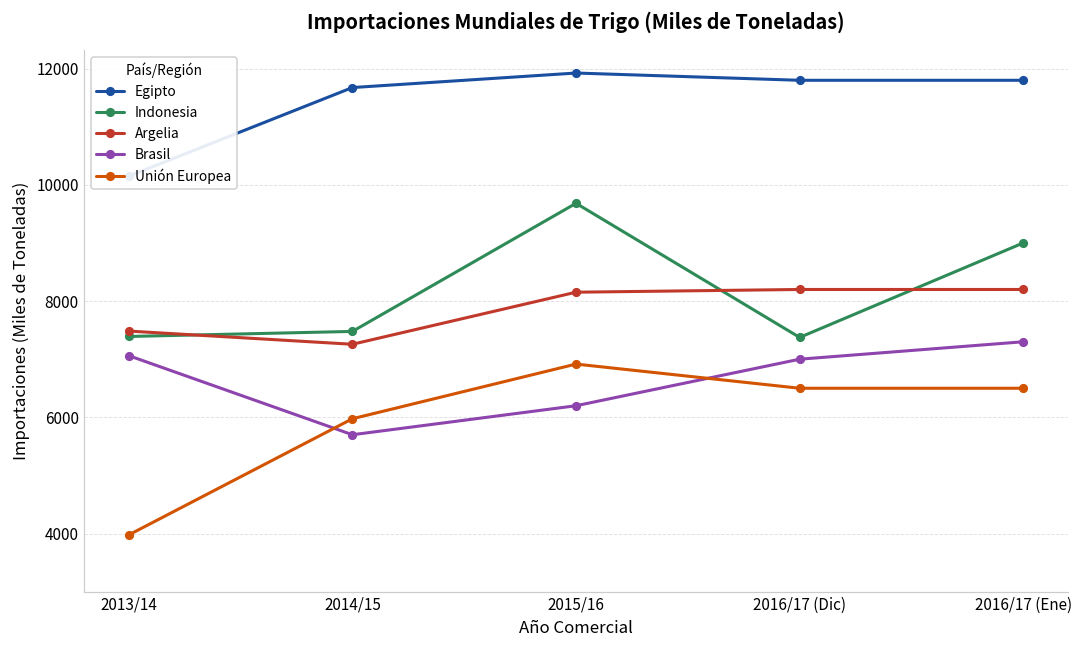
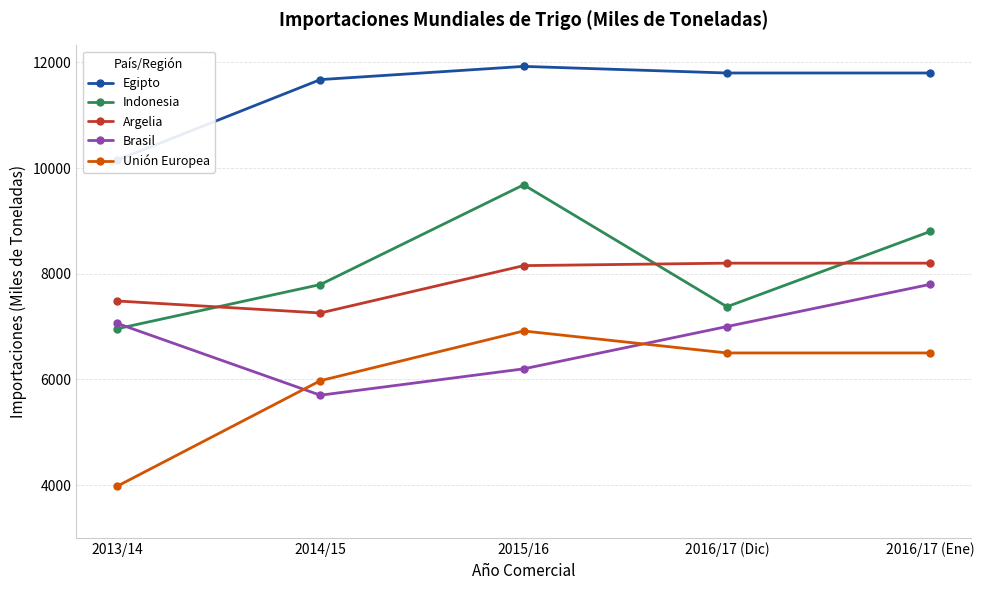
  {
    "Egipto": {
      "2014/15": 11700,
      "2015/16": 11900,
      "2016/17 (Dic)": 11800,
      "2016/17 (Ene)": 11800
    },
    "Indonesia": {
-     "2013/14": 7400,
-     "2014/15": 7500,
+     "2013/14": 7000,
+     "2014/15": 7800,
      "2015/16": 9700,
      "2016/17 (Dic)": 7400,
-     "2016/17 (Ene)": 9000
+     "2016/17 (Ene)": 8800
    },
    "Brasil": {
      "2013/14": 7100,
      "2014/15": 5700,
      "2015/16": 6200,
      "2016/17 (Dic)": 7000,
-     "2016/17 (Ene)": 7300
+     "2016/17 (Ene)": 7800
    }
  }
